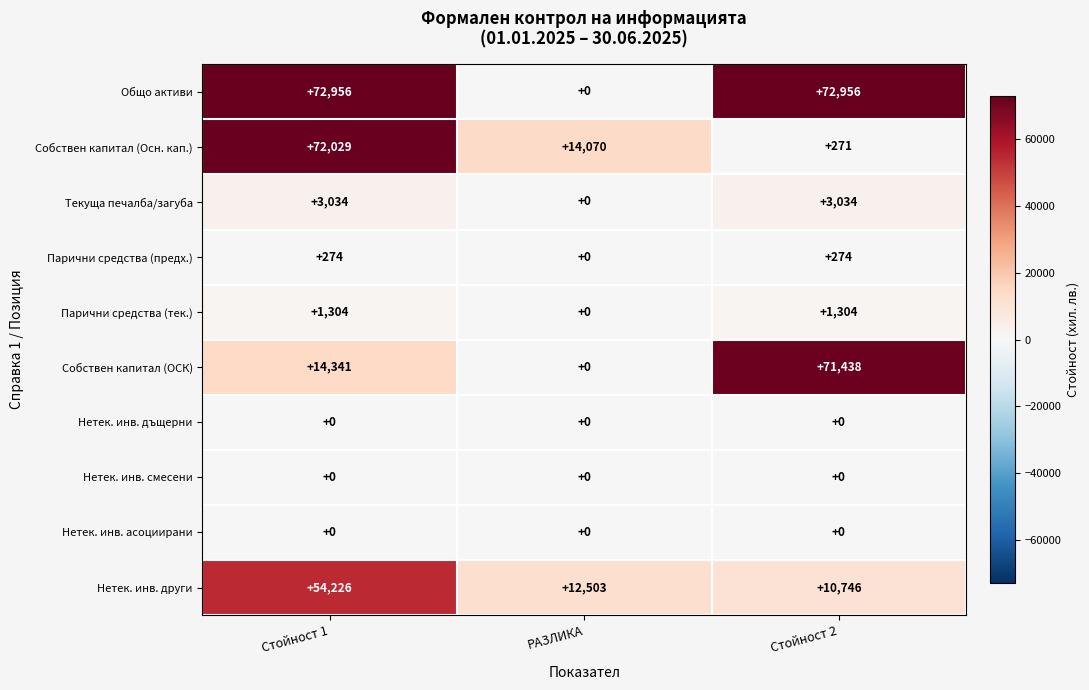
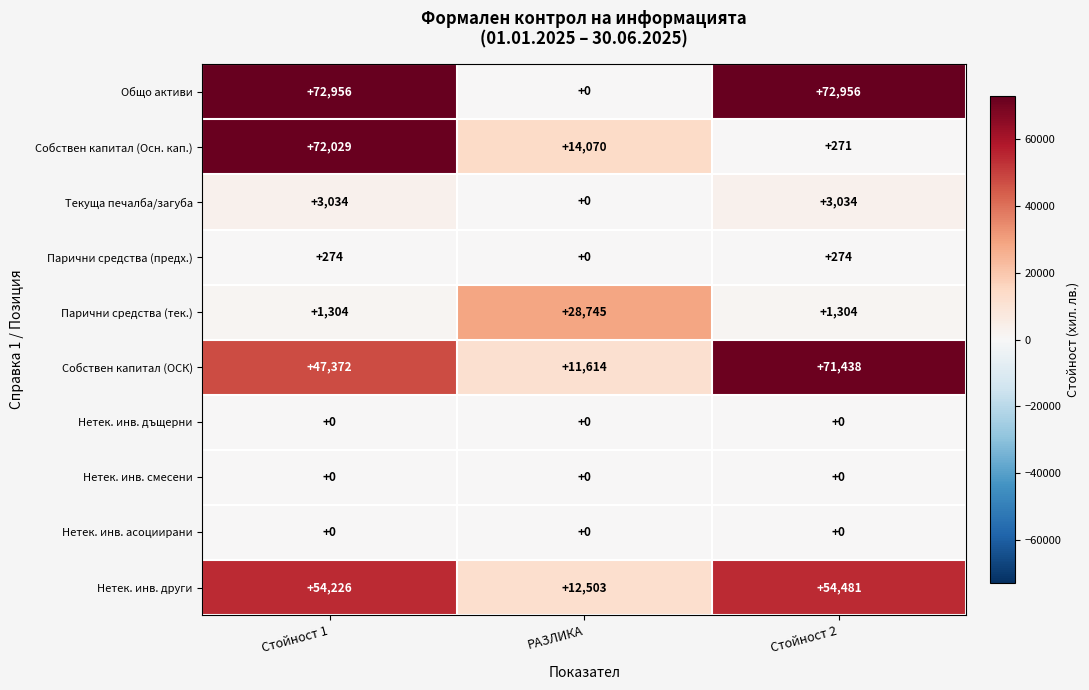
  {
    "Общо активи": {
      "Стойност 1": "+72,956",
      "РАЗЛИКА": "+0",
      "Стойност 2": "+72,956"
    },
    "Собствен капитал (Осн. кап.)": {
      "Стойност 1": "+72,029",
      "РАЗЛИКА": "+14,070",
      "Стойност 2": "+271"
    },
    "Текуща печалба/загуба": {
      "Стойност 1": "+3,034",
      "РАЗЛИКА": "+0",
      "Стойност 2": "+3,034"
    },
    "Парични средства (предх.)": {
      "Стойност 1": "+274",
      "РАЗЛИКА": "+0",
      "Стойност 2": "+274"
    },
    "Парични средства (тек.)": {
      "Стойност 1": "+1,304",
-     "РАЗЛИКА": "+0",
+     "РАЗЛИКА": "+28,745",
      "Стойност 2": "+1,304"
    },
    "Собствен капитал (ОСК)": {
-     "Стойност 1": "+14,341",
-     "РАЗЛИКА": "+0",
+     "Стойност 1": "+47,372",
+     "РАЗЛИКА": "+11,614",
      "Стойност 2": "+71,438"
    },
    "Нетек. инв. дъщерни": {
      "Стойност 1": "+0",
      "РАЗЛИКА": "+0",
      "Стойност 2": "+0"
    },
    "Нетек. инв. смесени": {
      "Стойност 1": "+0",
      "РАЗЛИКА": "+0",
      "Стойност 2": "+0"
    },
    "Нетек. инв. асоциирани": {
      "Стойност 1": "+0",
      "РАЗЛИКА": "+0",
      "Стойност 2": "+0"
    },
    "Нетек. инв. други": {
      "Стойност 1": "+54,226",
      "РАЗЛИКА": "+12,503",
-     "Стойност 2": "+10,746"
+     "Стойност 2": "+54,481"
    }
  }
